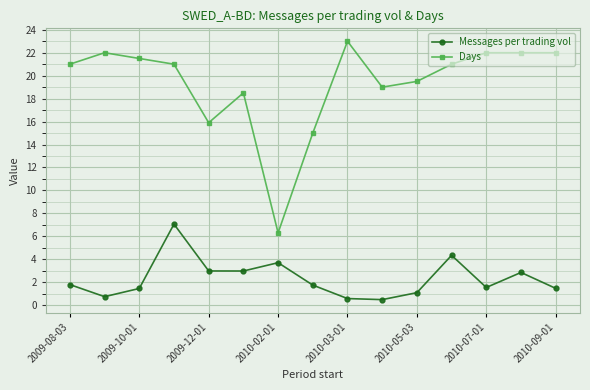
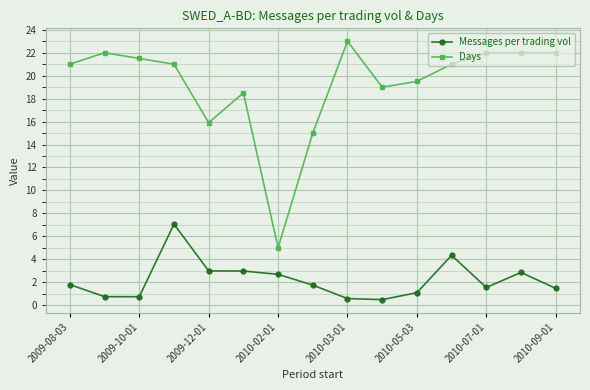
  {
    "Messages per trading vol": {
      "2009-08-03": 1.8,
-     "2009-10-01": 1.5,
+     "2009-10-01": 0.7,
      "2009-12-01": 3.0,
-     "2010-02-01": 3.7,
+     "2010-02-01": 2.7,
      "2010-03-01": 0.6,
      "2010-05-03": 1.1,
      "2010-07-01": 1.5,
      "2010-09-01": 1.5
    },
    "Days": {
      "2009-08-03": 21.0,
      "2009-10-01": 21.5,
      "2009-12-01": 15.9,
-     "2010-02-01": 6.3,
+     "2010-02-01": 5.0,
      "2010-03-01": 23.0,
      "2010-05-03": 19.5
    }
  }
